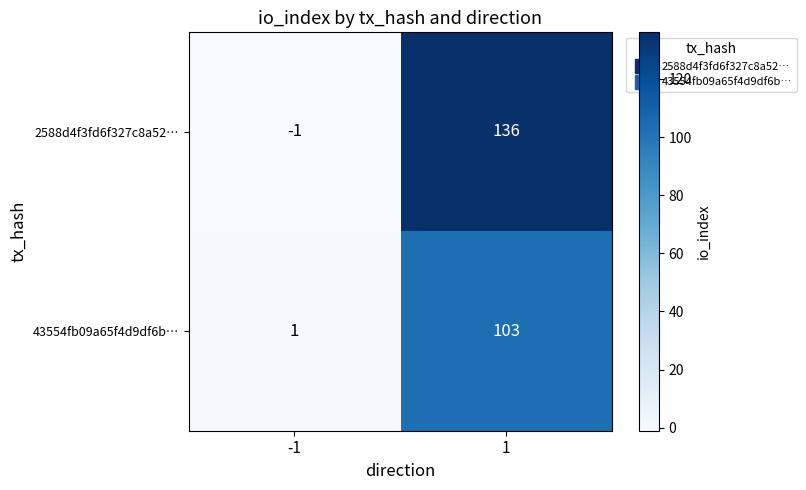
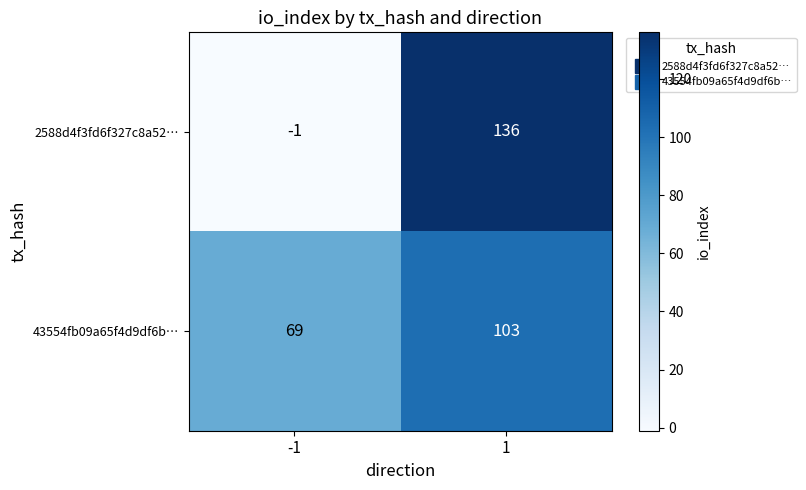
  {
    "2588d4f3fd6f327c8a52…": {
      "-1": -1,
      "1": 136
    },
    "43554fb09a65f4d9df6b…": {
-     "-1": 1,
+     "-1": 69,
      "1": 103
    }
  }
